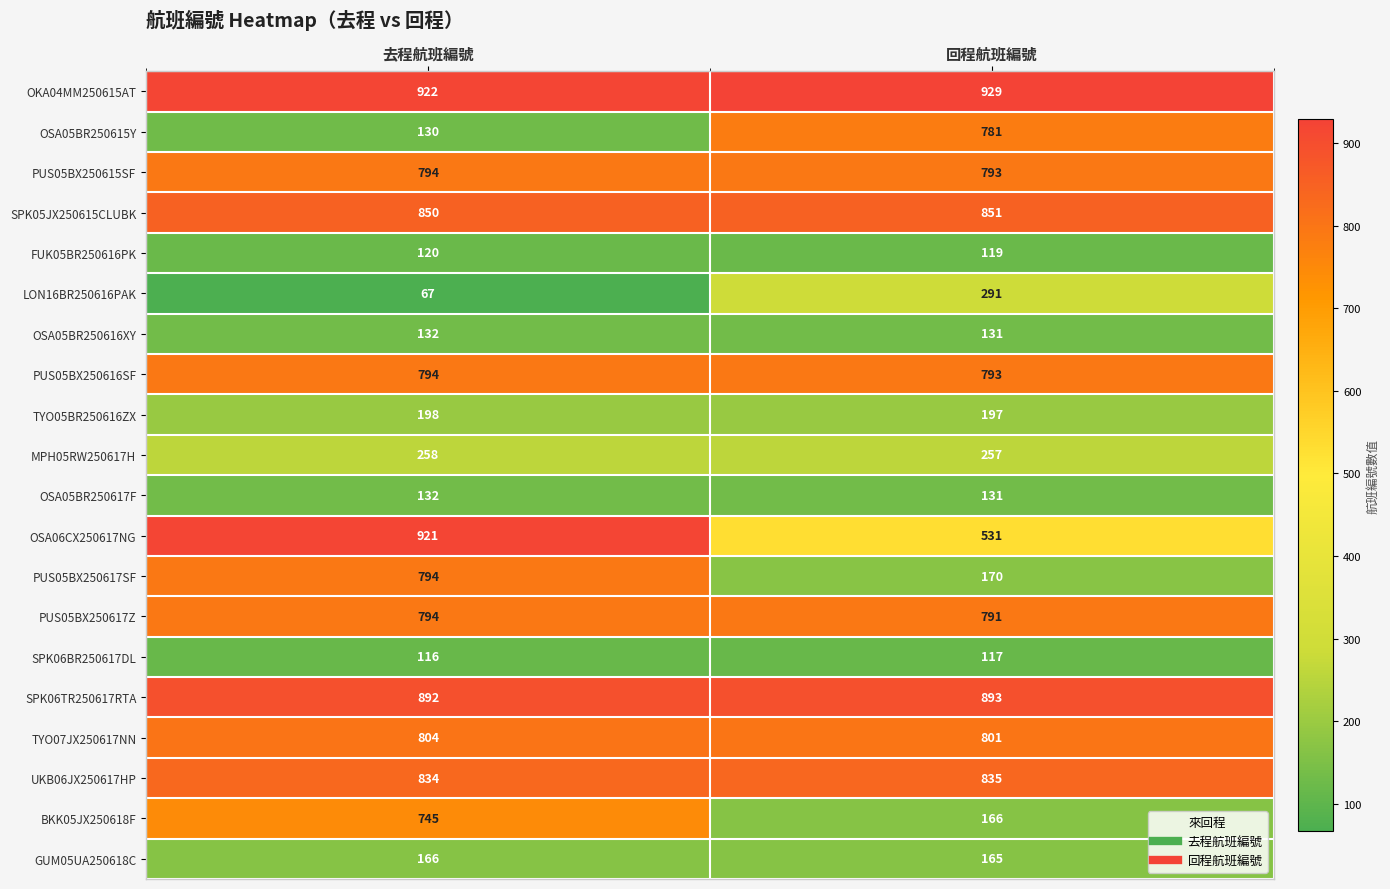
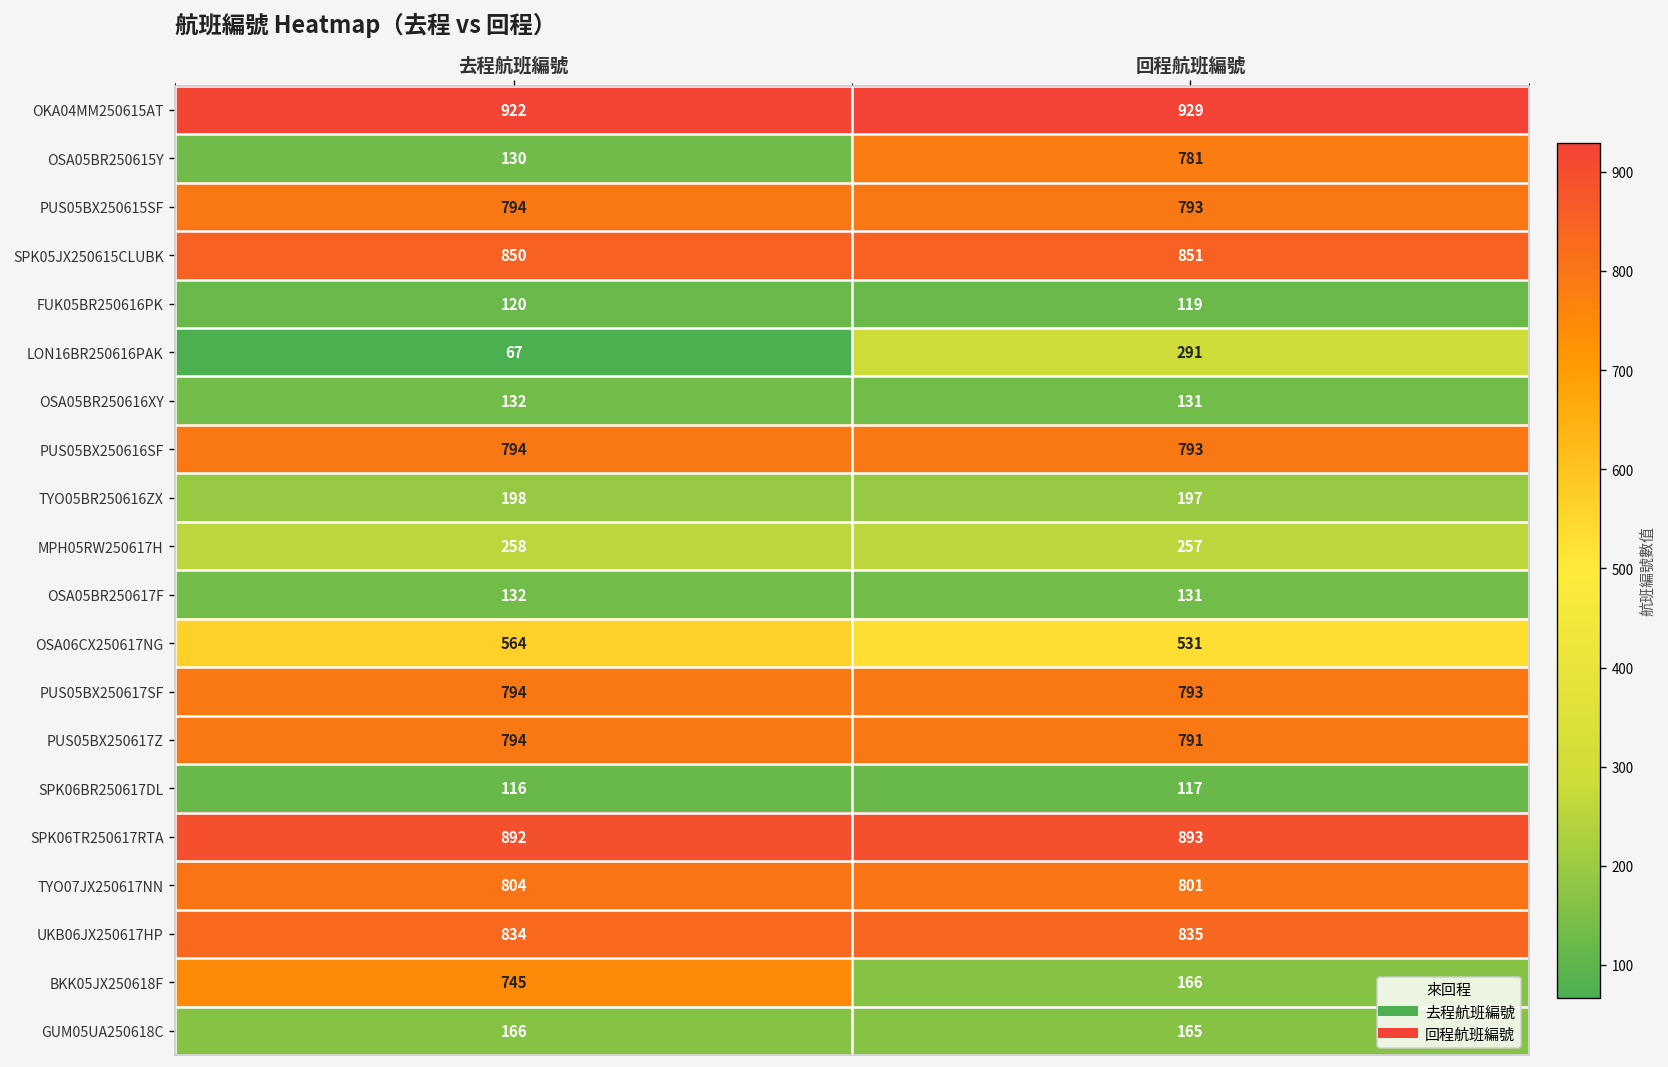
  {
    "OKA04MM250615AT": {
      "去程航班編號": 922,
      "回程航班編號": 929
    },
    "OSA05BR250615Y": {
      "去程航班編號": 130,
      "回程航班編號": 781
    },
    "PUS05BX250615SF": {
      "去程航班編號": 794,
      "回程航班編號": 793
    },
    "SPK05JX250615CLUBK": {
      "去程航班編號": 850,
      "回程航班編號": 851
    },
    "FUK05BR250616PK": {
      "去程航班編號": 120,
      "回程航班編號": 119
    },
    "LON16BR250616PAK": {
      "去程航班編號": 67,
      "回程航班編號": 291
    },
    "OSA05BR250616XY": {
      "去程航班編號": 132,
      "回程航班編號": 131
    },
    "PUS05BX250616SF": {
      "去程航班編號": 794,
      "回程航班編號": 793
    },
    "TYO05BR250616ZX": {
      "去程航班編號": 198,
      "回程航班編號": 197
    },
    "MPH05RW250617H": {
      "去程航班編號": 258,
      "回程航班編號": 257
    },
    "OSA05BR250617F": {
      "去程航班編號": 132,
      "回程航班編號": 131
    },
    "OSA06CX250617NG": {
-     "去程航班編號": 921,
+     "去程航班編號": 564,
      "回程航班編號": 531
    },
    "PUS05BX250617SF": {
      "去程航班編號": 794,
-     "回程航班編號": 170
+     "回程航班編號": 793
    },
    "PUS05BX250617Z": {
      "去程航班編號": 794,
      "回程航班編號": 791
    },
    "SPK06BR250617DL": {
      "去程航班編號": 116,
      "回程航班編號": 117
    },
    "SPK06TR250617RTA": {
      "去程航班編號": 892,
      "回程航班編號": 893
    },
    "TYO07JX250617NN": {
      "去程航班編號": 804,
      "回程航班編號": 801
    },
    "UKB06JX250617HP": {
      "去程航班編號": 834,
      "回程航班編號": 835
    },
    "BKK05JX250618F": {
      "去程航班編號": 745,
      "回程航班編號": 166
    },
    "GUM05UA250618C": {
      "去程航班編號": 166,
      "回程航班編號": 165
    }
  }
